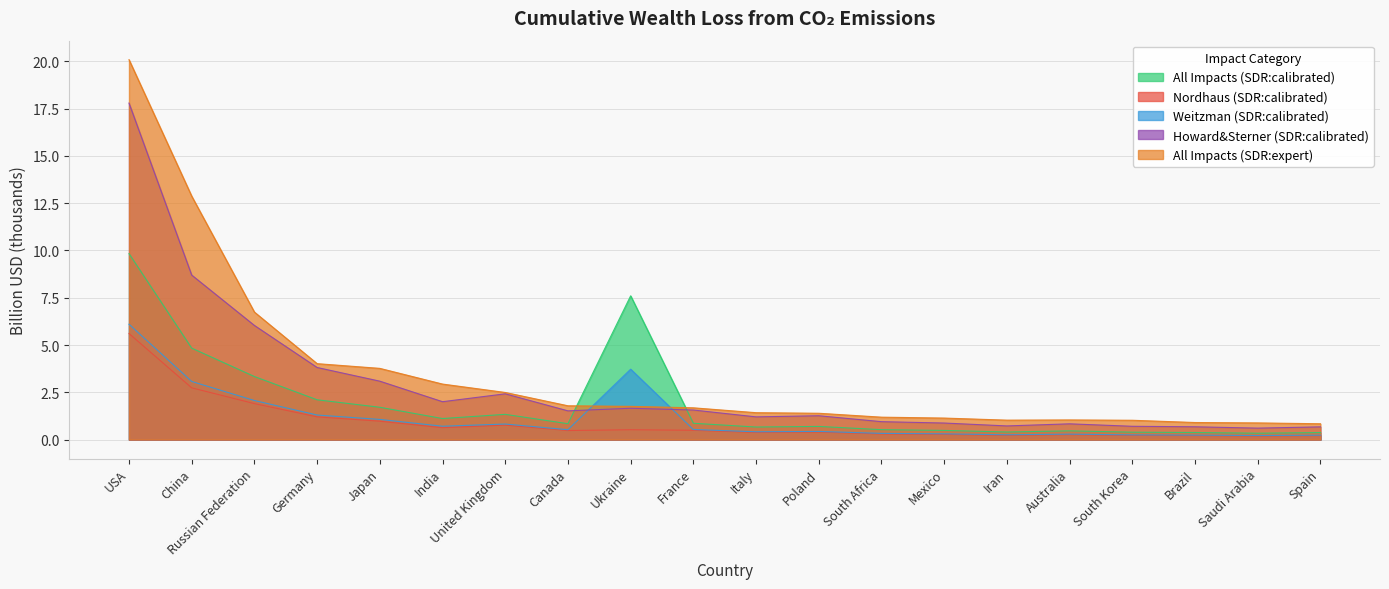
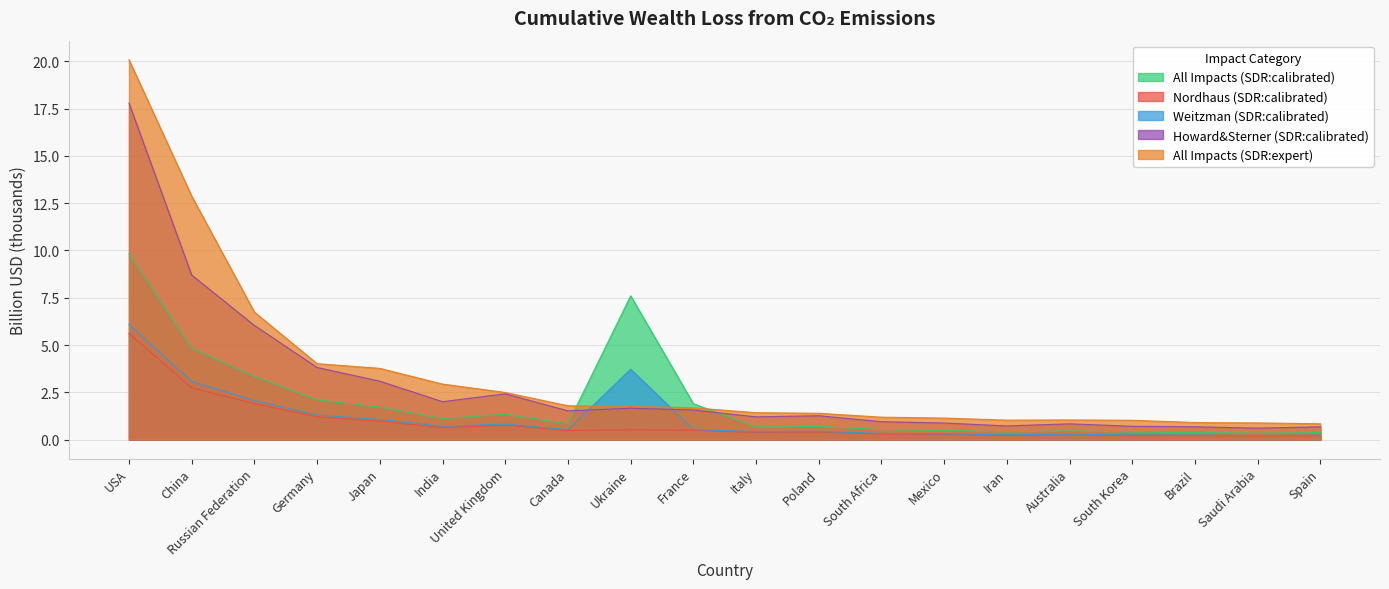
  {
    "All Impacts (SDR:calibrated)": {
      "USA": 9.8,
      "China": 4.8,
      "Russian Federation": 3.3,
      "Germany": 2.1,
      "Japan": 1.7,
      "India": 1.1,
      "United Kingdom": 1.3,
      "Canada": 0.8,
      "Ukraine": 7.6,
-     "France": 0.9,
+     "France": 1.9,
      "Italy": 0.7,
      "Poland": 0.7,
      "South Africa": 0.5,
      "Mexico": 0.5,
      "Iran": 0.4,
      "Australia": 0.5,
      "South Korea": 0.4,
      "Brazil": 0.4,
      "Spain": 0.4
    },
    "Weitzman (SDR:calibrated)": {
      "USA": 6.1,
      "China": 3.1,
      "Russian Federation": 2.1,
      "Ukraine": 3.7
    },
    "Howard&Sterner (SDR:calibrated)": {
      "USA": 17.8,
      "China": 8.7,
      "Russian Federation": 6.0,
      "Germany": 3.8,
      "Japan": 3.1,
      "India": 2.0,
      "Canada": 1.5,
      "Italy": 1.2,
      "South Africa": 0.9,
      "Mexico": 0.9,
      "Iran": 0.7,
      "Australia": 0.8,
      "South Korea": 0.7,
      "Brazil": 0.7,
      "Saudi Arabia": 0.6,
      "Spain": 0.7
    }
  }
